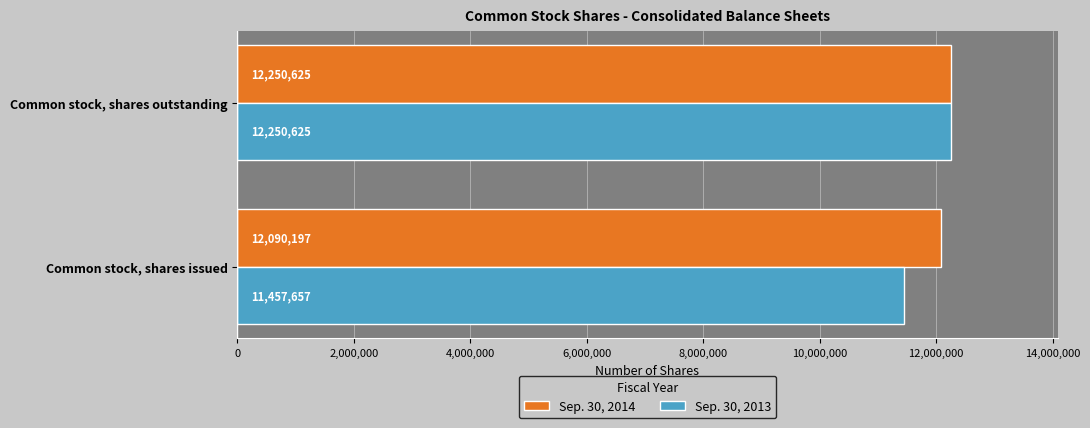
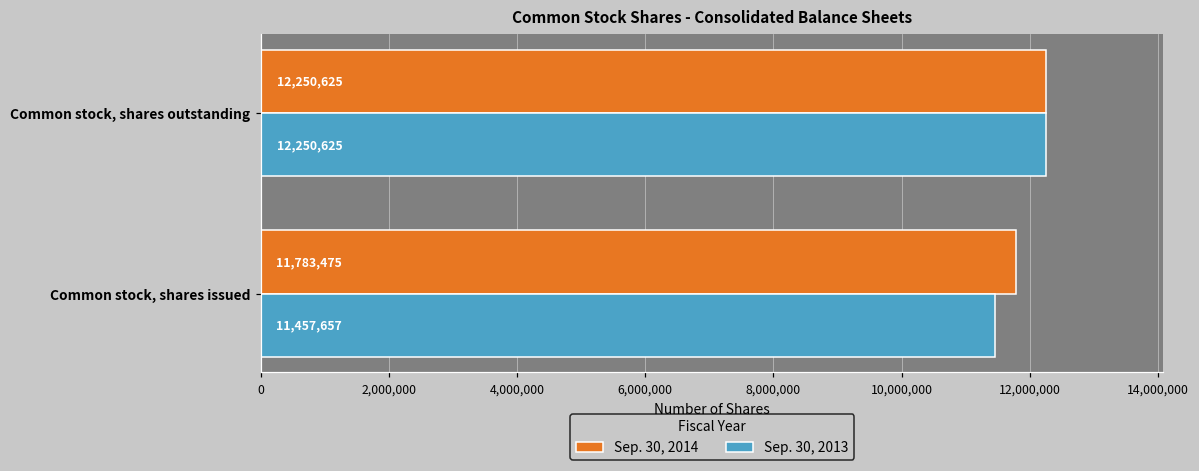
  {
    "Sep. 30, 2014": {
      "Common stock, shares outstanding": "12,250,625",
-     "Common stock, shares issued": "12,090,197"
+     "Common stock, shares issued": "11,783,475"
    },
    "Sep. 30, 2013": {
      "Common stock, shares outstanding": "12,250,625",
      "Common stock, shares issued": "11,457,657"
    }
  }
